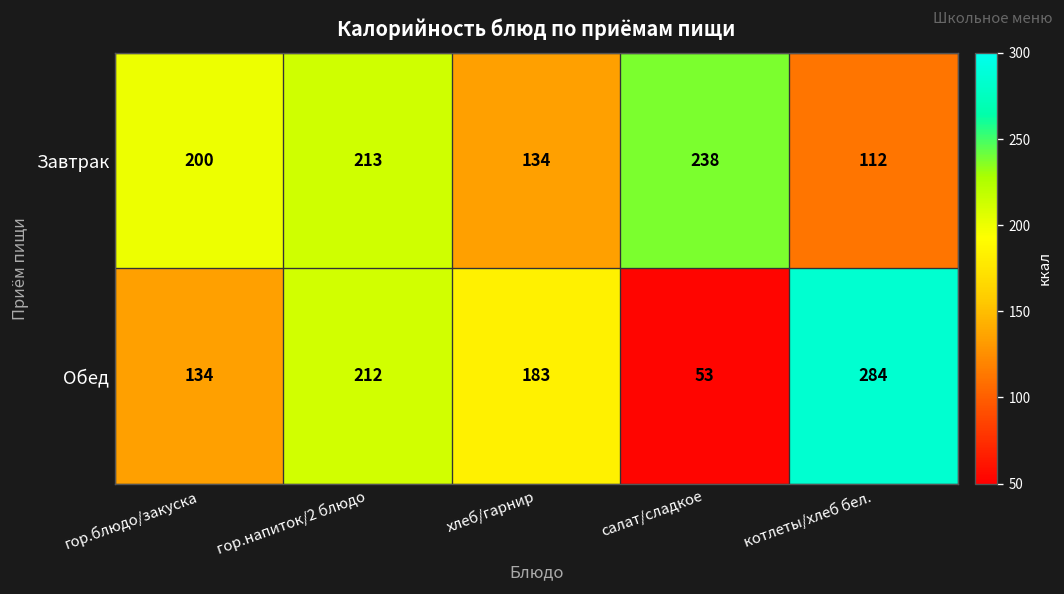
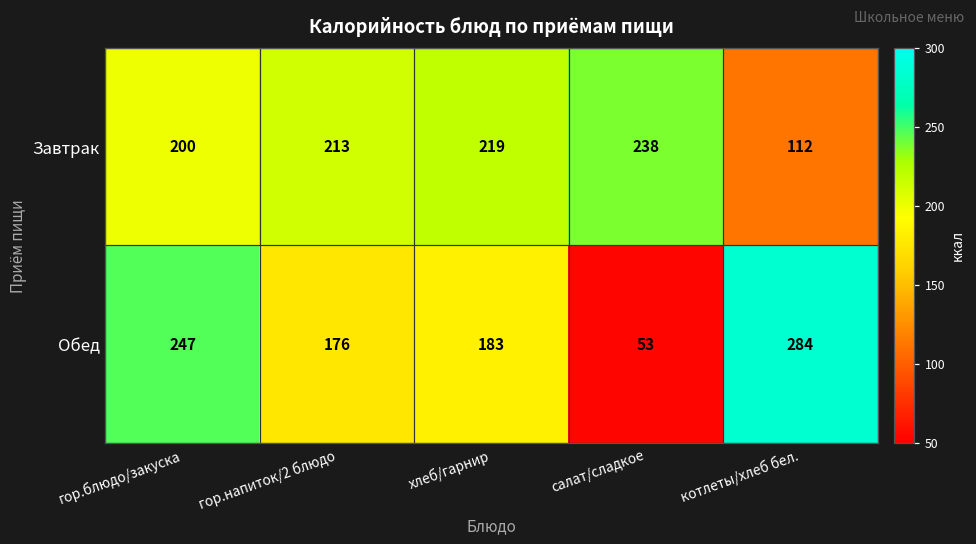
  {
    "Завтрак": {
      "гор.блюдо/закуска": 200,
      "гор.напиток/2 блюдо": 213,
-     "хлеб/гарнир": 134,
+     "хлеб/гарнир": 219,
      "салат/сладкое": 238,
      "котлеты/хлеб бел.": 112
    },
    "Обед": {
-     "гор.блюдо/закуска": 134,
-     "гор.напиток/2 блюдо": 212,
+     "гор.блюдо/закуска": 247,
+     "гор.напиток/2 блюдо": 176,
      "хлеб/гарнир": 183,
      "салат/сладкое": 53,
      "котлеты/хлеб бел.": 284
    }
  }
